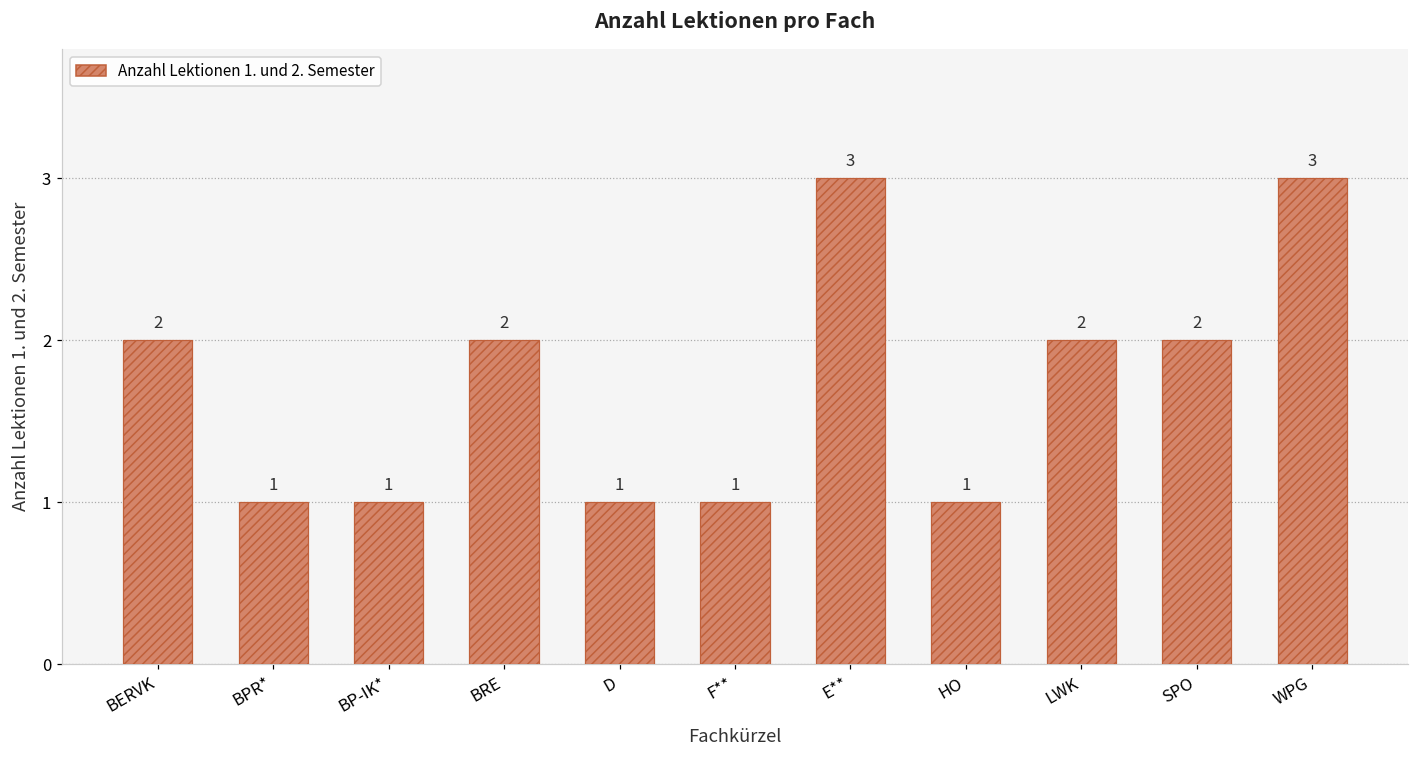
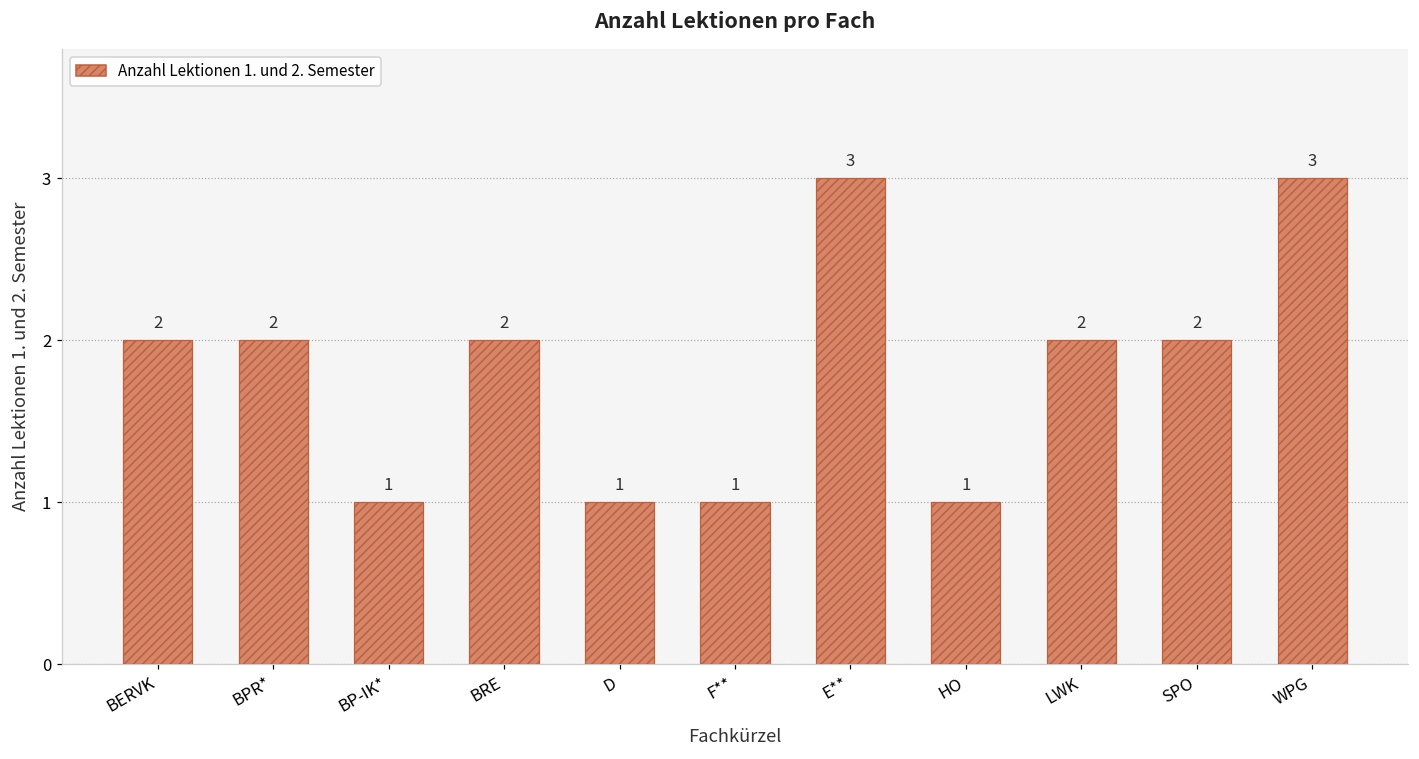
  {
    "BERVK": 2,
-   "BPR*": 1,
+   "BPR*": 2,
    "BP-IK*": 1,
    "BRE": 2,
    "D": 1,
    "F**": 1,
    "E**": 3,
    "HO": 1,
    "LWK": 2,
    "SPO": 2,
    "WPG": 3
  }
